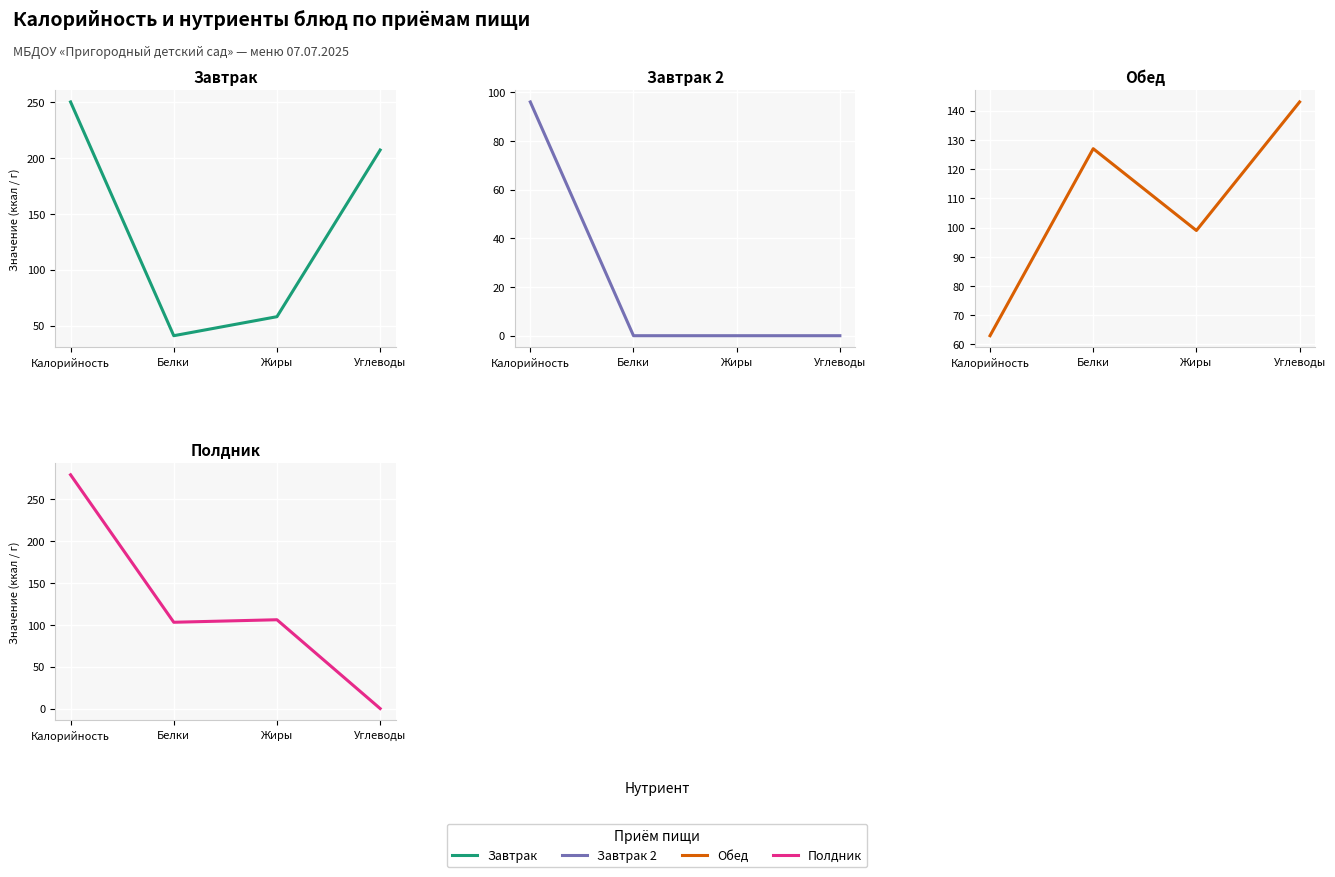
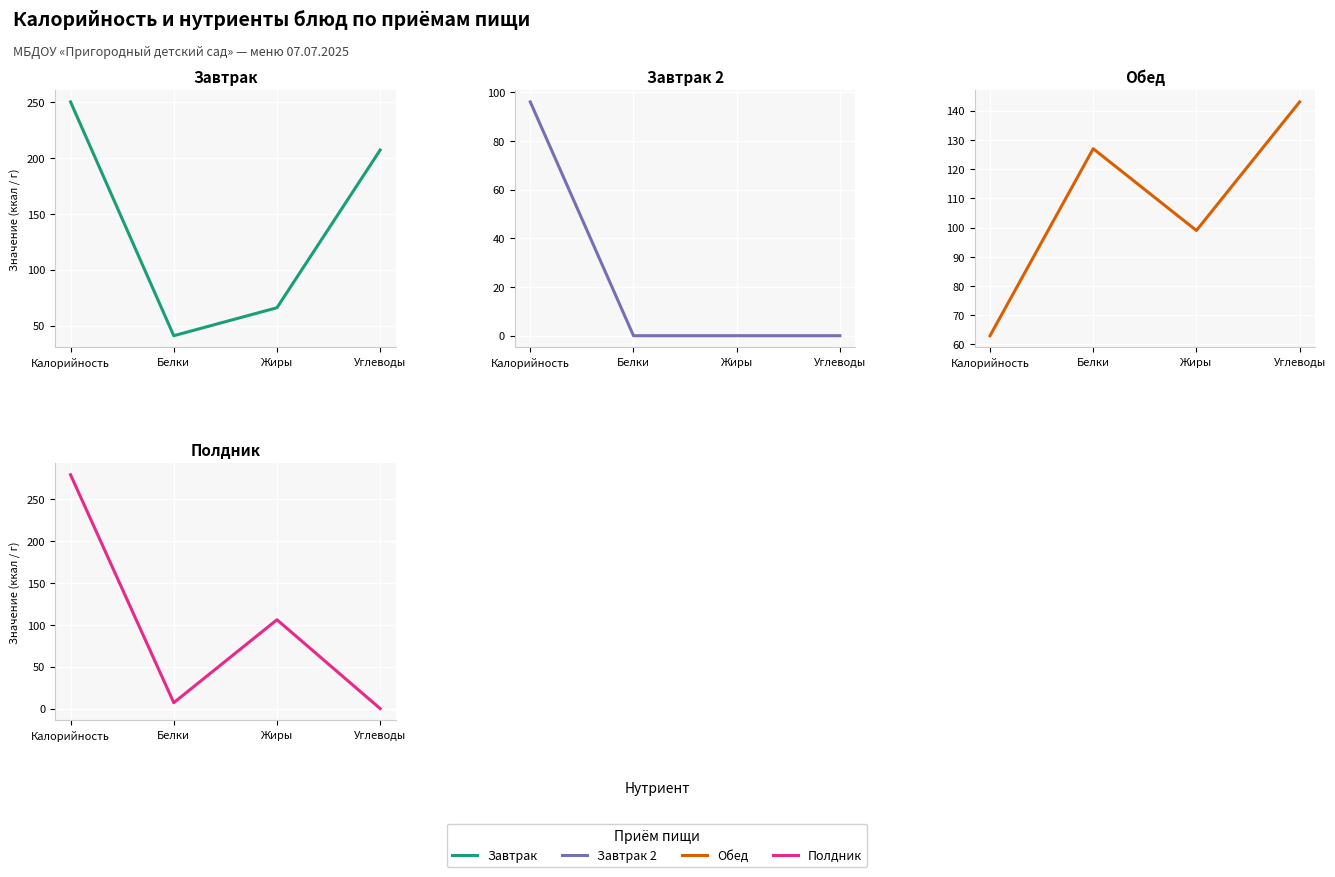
  {
    "Завтрак": {
      "Калорийность": 250,
      "Белки": 41,
-     "Жиры": 58,
+     "Жиры": 66,
      "Углеводы": 207
    },
    "Завтрак 2": {
      "Калорийность": 96,
      "Белки": 0,
      "Жиры": 0,
      "Углеводы": 0
    },
    "Обед": {
      "Калорийность": 63,
      "Белки": 127,
      "Жиры": 99,
      "Углеводы": 143
    },
    "Полдник": {
      "Калорийность": 280,
-     "Белки": 100,
+     "Белки": 10,
      "Жиры": 110,
      "Углеводы": 0
    }
  }
